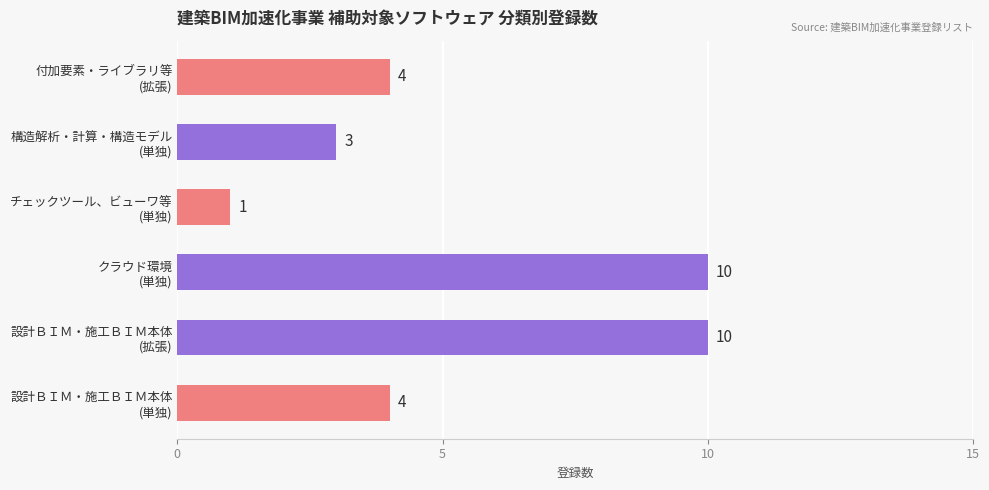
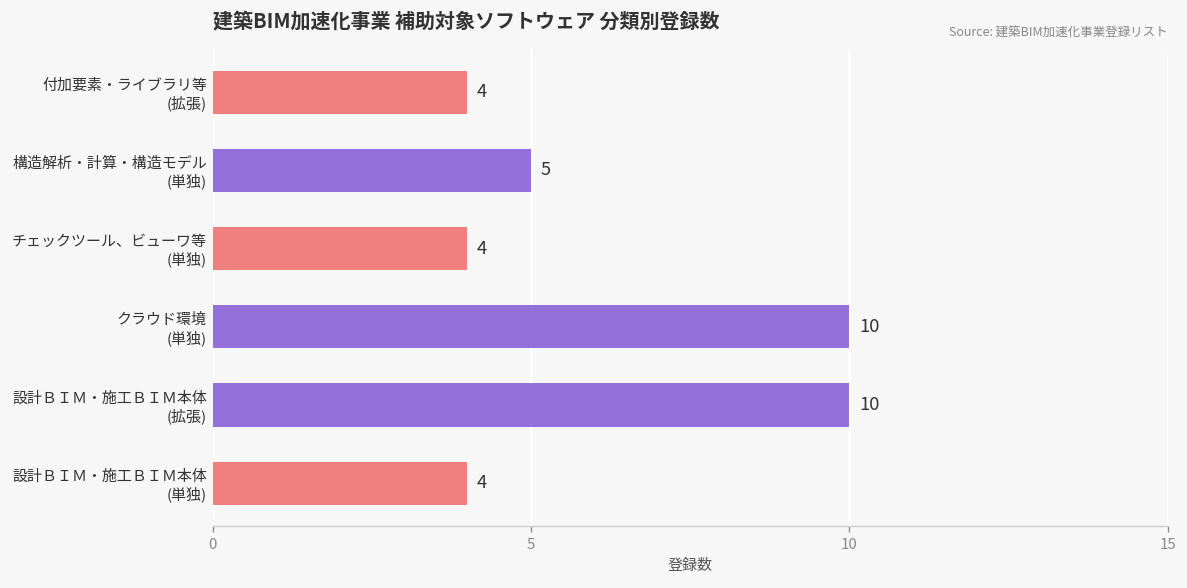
  {
    "付加要素・ライブラリ等 (拡張)": 4,
-   "構造解析・計算・構造モデル (単独)": 3,
-   "チェックツール、ビューワ等 (単独)": 1,
+   "構造解析・計算・構造モデル (単独)": 5,
+   "チェックツール、ビューワ等 (単独)": 4,
    "クラウド環境 (単独)": 10,
    "設計ＢＩＭ・施工ＢＩＭ本体 (拡張)": 10,
    "設計ＢＩＭ・施工ＢＩＭ本体 (単独)": 4
  }
